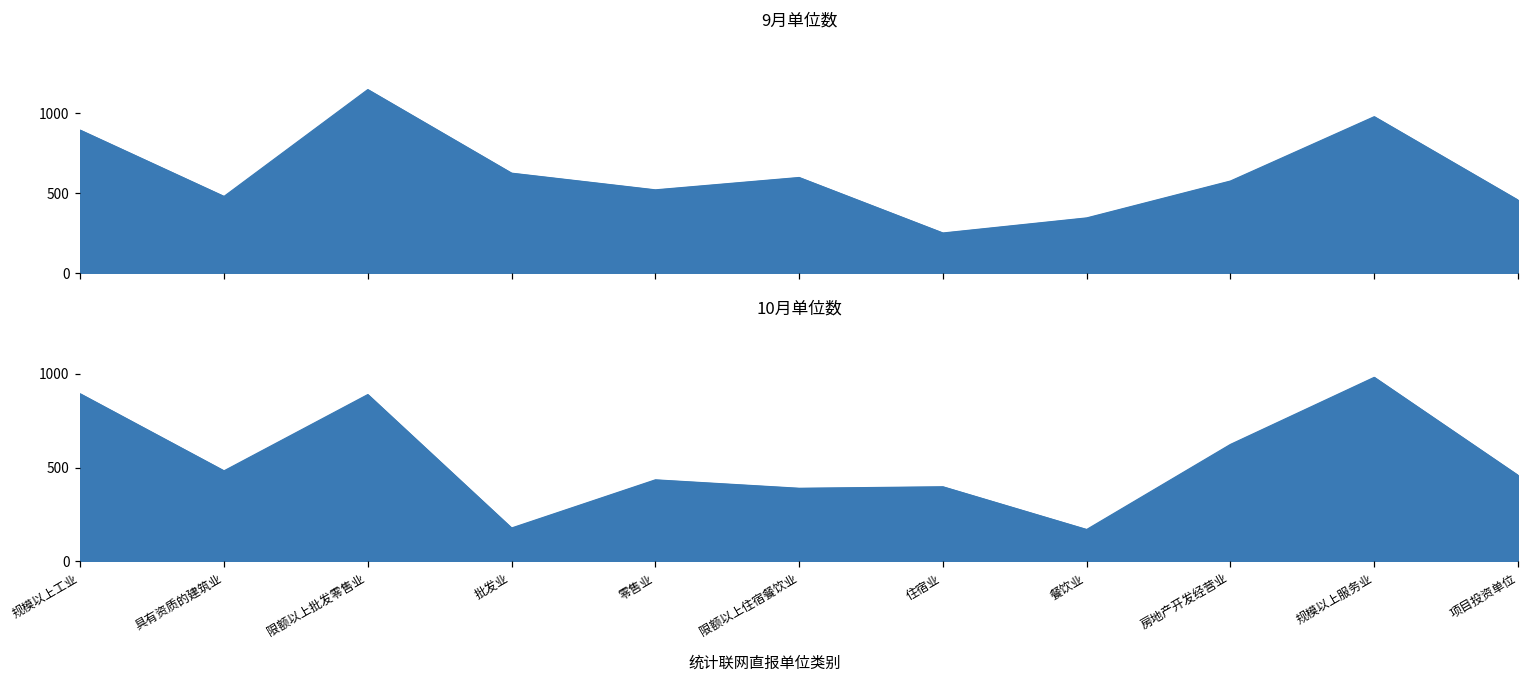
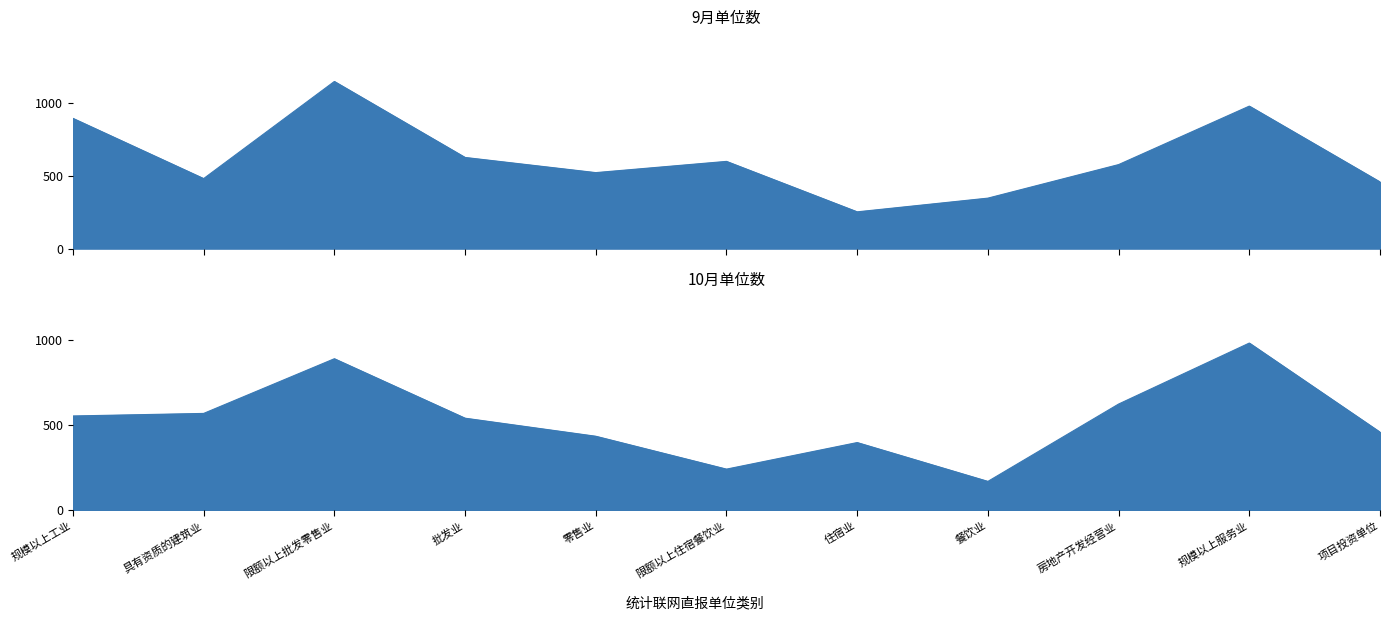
  {
    "10月单位数": {
-     "规模以上工业": 890,
-     "具有资质的建筑业": 480,
+     "规模以上工业": 550,
+     "具有资质的建筑业": 570,
      "限额以上批发零售业": 890,
-     "批发业": 180,
+     "批发业": 540,
      "零售业": 430,
-     "限额以上住宿餐饮业": 390,
+     "限额以上住宿餐饮业": 240,
      "住宿业": 400,
      "餐饮业": 170,
      "房地产开发经营业": 620,
      "规模以上服务业": 980,
      "项目投资单位": 460
    }
  }
